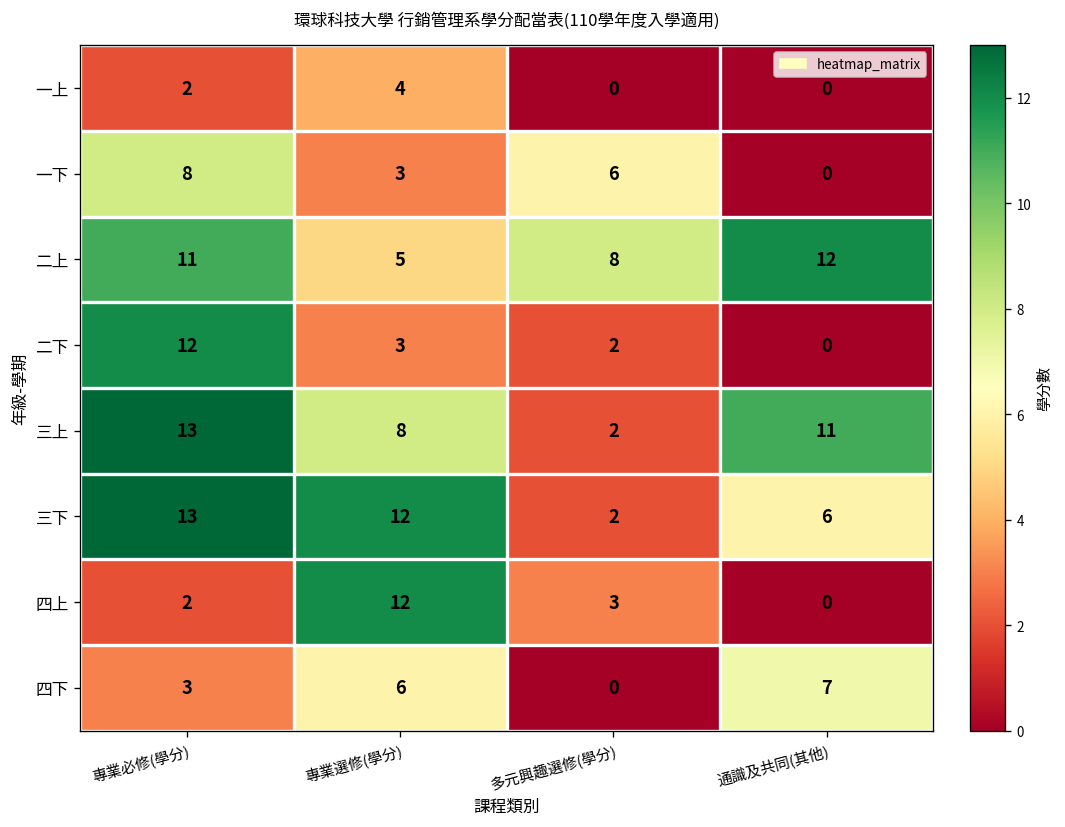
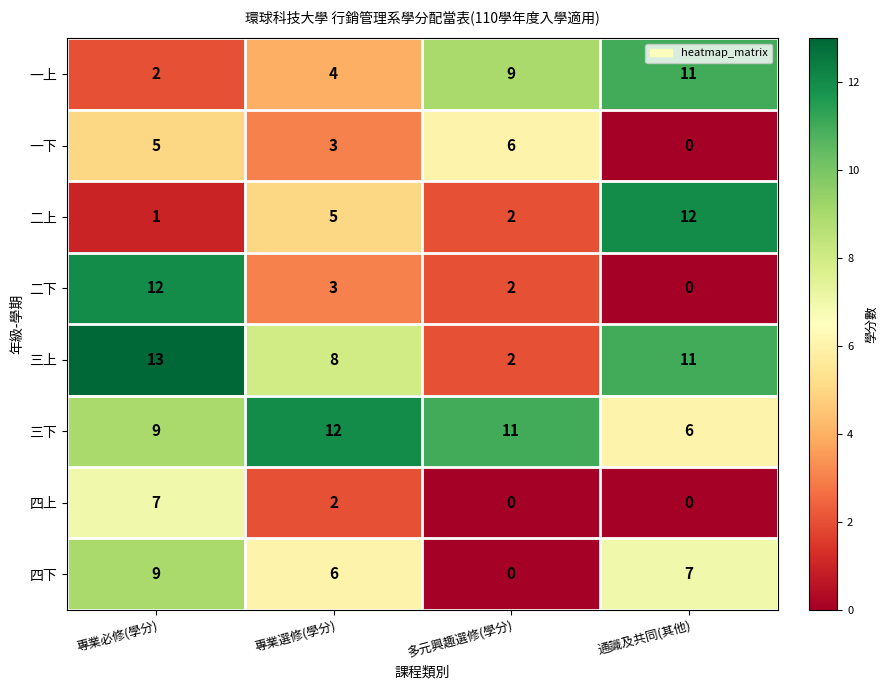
  {
    "一上": {
      "專業必修(學分)": 2,
      "專業選修(學分)": 4,
-     "多元興趣選修(學分)": 0,
-     "通識及共同(其他)": 0
+     "多元興趣選修(學分)": 9,
+     "通識及共同(其他)": 11
    },
    "一下": {
-     "專業必修(學分)": 8,
+     "專業必修(學分)": 5,
      "專業選修(學分)": 3,
      "多元興趣選修(學分)": 6,
      "通識及共同(其他)": 0
    },
    "二上": {
-     "專業必修(學分)": 11,
+     "專業必修(學分)": 1,
      "專業選修(學分)": 5,
-     "多元興趣選修(學分)": 8,
+     "多元興趣選修(學分)": 2,
      "通識及共同(其他)": 12
    },
    "二下": {
      "專業必修(學分)": 12,
      "專業選修(學分)": 3,
      "多元興趣選修(學分)": 2,
      "通識及共同(其他)": 0
    },
    "三上": {
      "專業必修(學分)": 13,
      "專業選修(學分)": 8,
      "多元興趣選修(學分)": 2,
      "通識及共同(其他)": 11
    },
    "三下": {
-     "專業必修(學分)": 13,
+     "專業必修(學分)": 9,
      "專業選修(學分)": 12,
-     "多元興趣選修(學分)": 2,
+     "多元興趣選修(學分)": 11,
      "通識及共同(其他)": 6
    },
    "四上": {
-     "專業必修(學分)": 2,
-     "專業選修(學分)": 12,
-     "多元興趣選修(學分)": 3,
+     "專業必修(學分)": 7,
+     "專業選修(學分)": 2,
+     "多元興趣選修(學分)": 0,
      "通識及共同(其他)": 0
    },
    "四下": {
-     "專業必修(學分)": 3,
+     "專業必修(學分)": 9,
      "專業選修(學分)": 6,
      "多元興趣選修(學分)": 0,
      "通識及共同(其他)": 7
    }
  }
